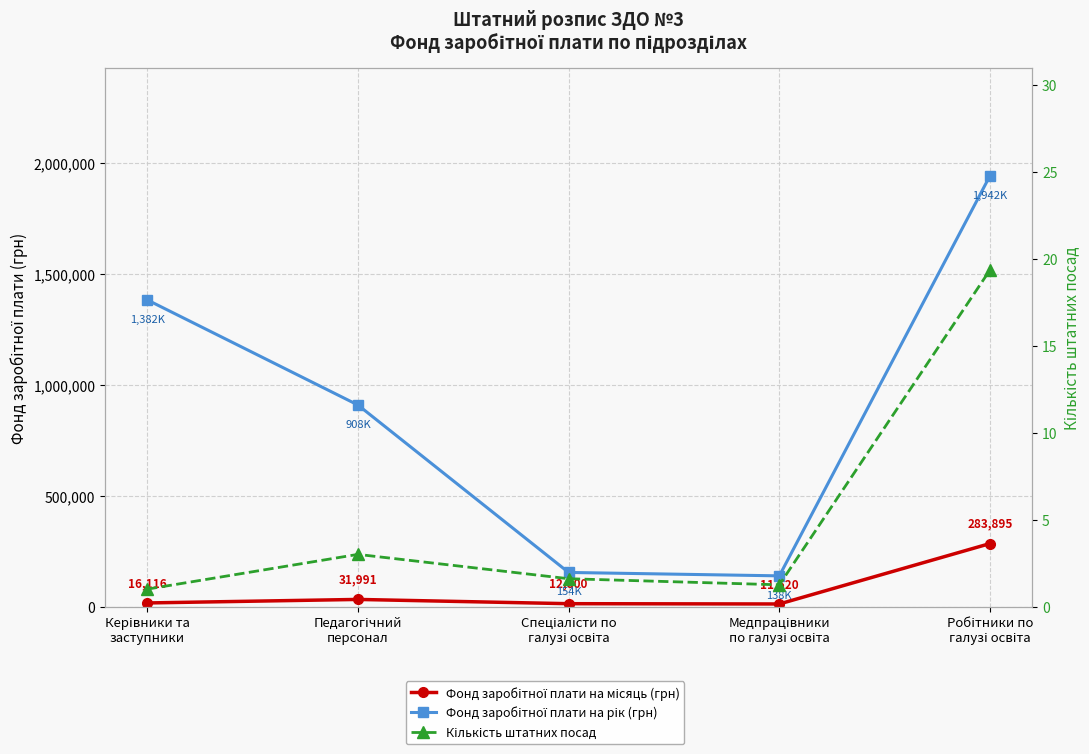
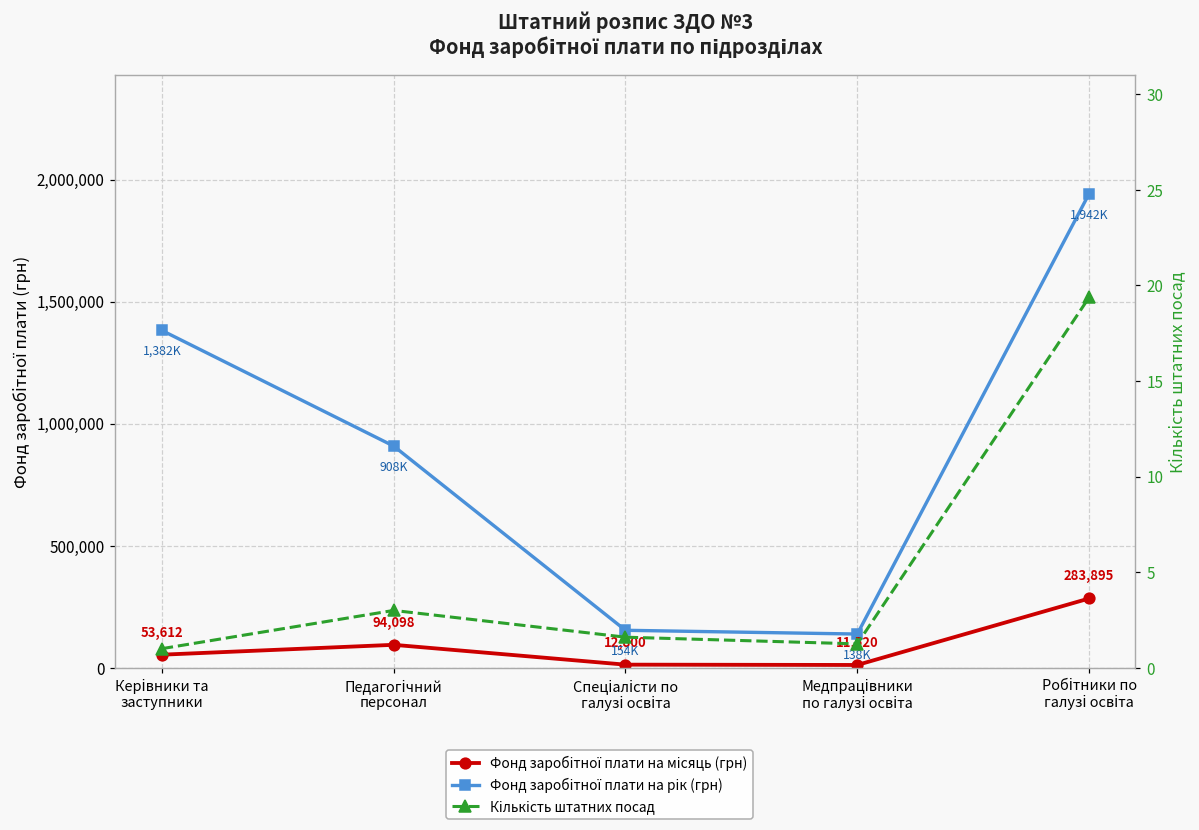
  {
    "Фонд заробітної плати на місяць (грн)": {
-     "Керівники та заступники": "16,116",
-     "Педагогічний персонал": "31,991",
+     "Керівники та заступники": "53,612",
+     "Педагогічний персонал": "94,098",
      "Робітники по галузі освіта": "283,895"
    },
    "Фонд заробітної плати на рік (грн)": {
      "Керівники та заступники": "1,382K",
      "Педагогічний персонал": "908K",
      "Медпрацівники по галузі освіта": "138K",
      "Робітники по галузі освіта": "1,942K"
    }
  }
